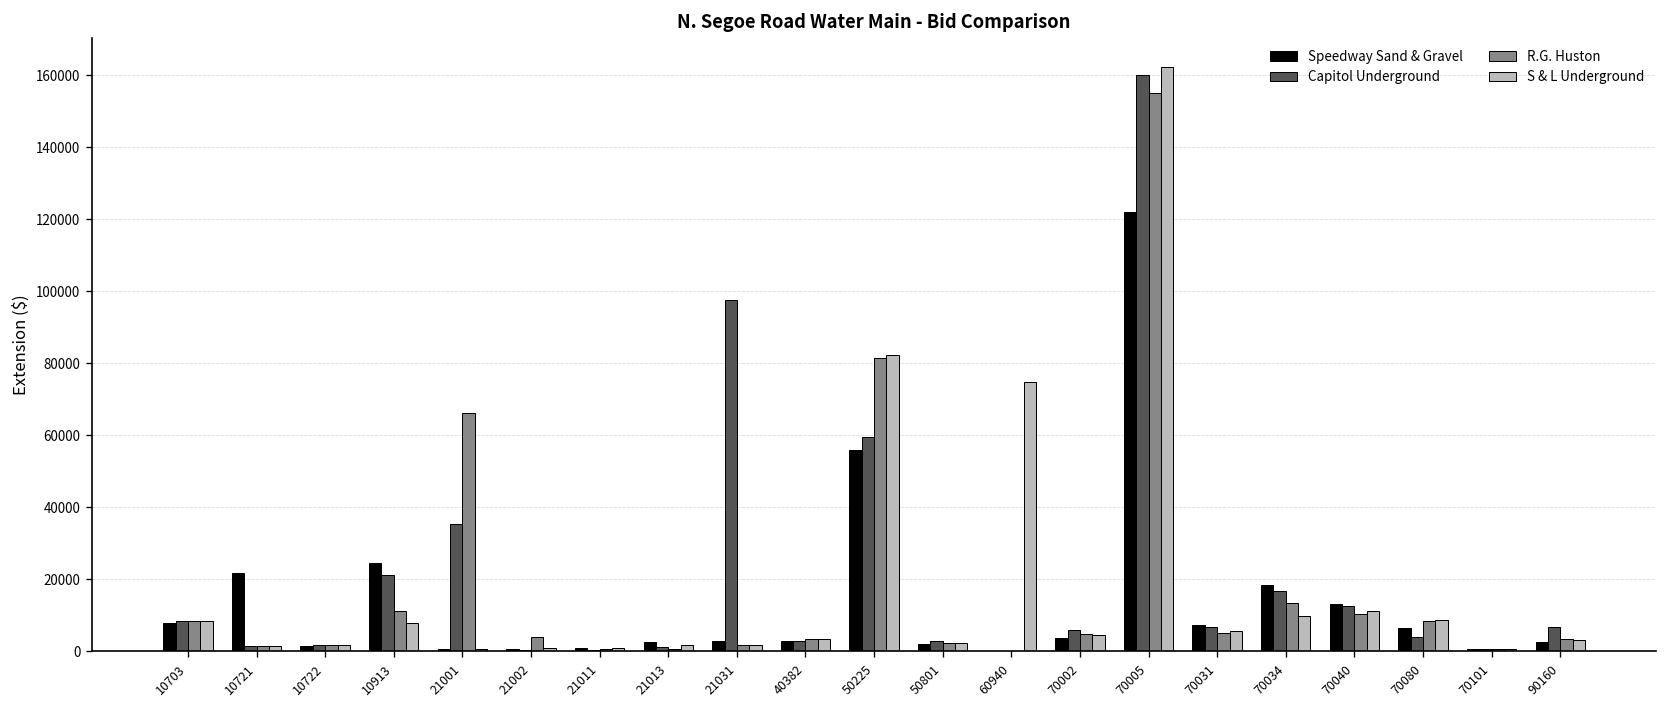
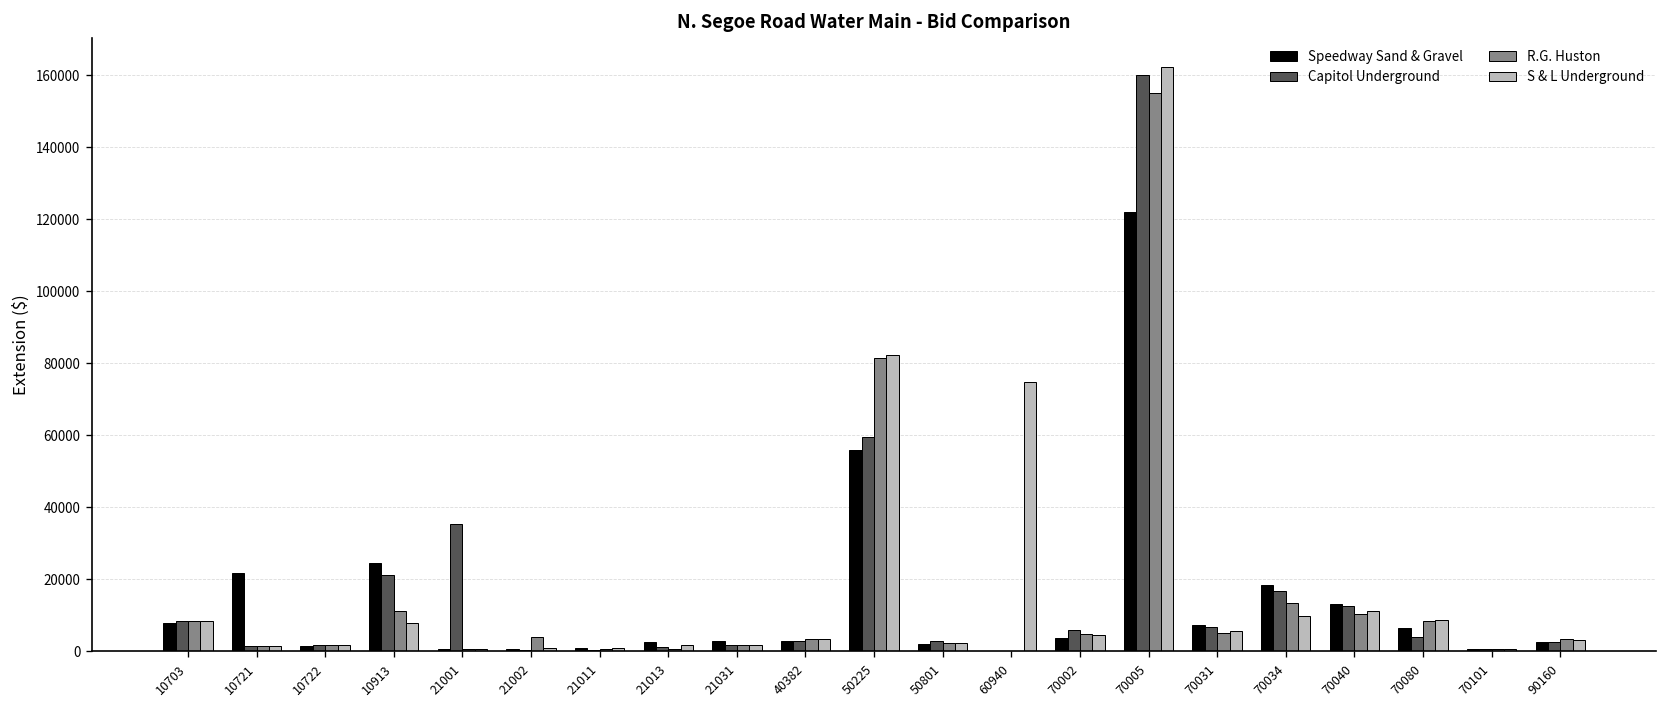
  {
    "Speedway Sand & Gravel": {
      "10703": 8000,
      "10721": 22000,
      "10722": 1000,
      "10913": 25000,
      "21011": 1000,
      "21013": 3000,
      "21031": 3000,
      "40382": 3000,
      "50225": 56000,
      "50801": 2000,
      "70002": 4000,
      "70005": 122000,
      "70031": 7000,
      "70034": 18000,
      "70040": 13000,
      "70080": 6000,
      "90160": 3000
    },
    "Capitol Underground": {
      "10703": 8000,
      "10721": 1000,
      "10722": 2000,
      "10913": 21000,
      "21001": 35000,
      "21013": 1000,
-     "21031": 97000,
+     "21031": 2000,
      "40382": 3000,
      "50225": 60000,
      "50801": 3000,
      "70002": 6000,
      "70005": 160000,
      "70031": 7000,
      "70034": 17000,
      "70040": 12000,
      "70080": 4000,
-     "90160": 7000
+     "90160": 3000
    },
    "R.G. Huston": {
      "10703": 8000,
      "10721": 1000,
      "10722": 2000,
      "10913": 11000,
-     "21001": 66000,
+     "21001": 1000,
      "21002": 4000,
      "21031": 2000,
      "40382": 3000,
      "50225": 81000,
      "50801": 2000,
      "70002": 5000,
      "70005": 155000,
      "70031": 5000,
      "70034": 14000,
      "70040": 10000,
      "70080": 8000,
      "90160": 3000
    },
    "S & L Underground": {
      "10703": 8000,
      "10721": 1000,
      "10722": 2000,
      "10913": 8000,
      "21002": 1000,
      "21011": 1000,
      "21013": 2000,
      "21031": 2000,
      "40382": 3000,
      "50225": 82000,
      "50801": 2000,
      "60940": 75000,
      "70002": 5000,
      "70005": 162000,
      "70031": 6000,
      "70034": 10000,
      "70040": 11000,
      "70080": 9000,
      "90160": 3000
    }
  }
